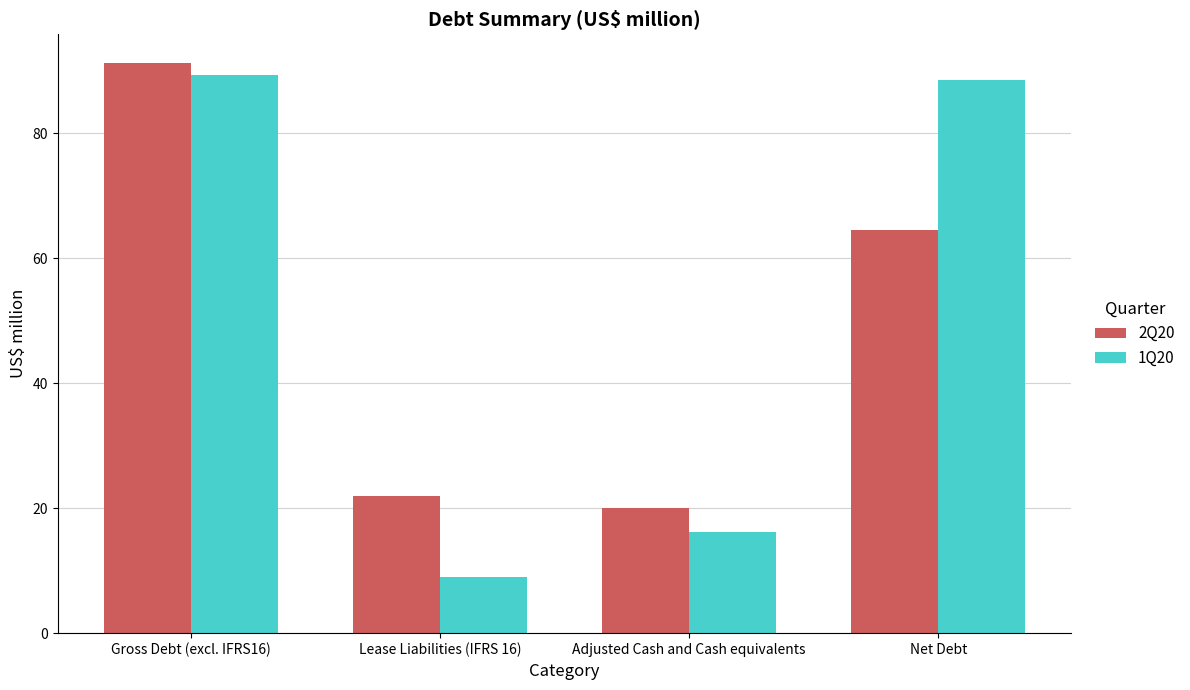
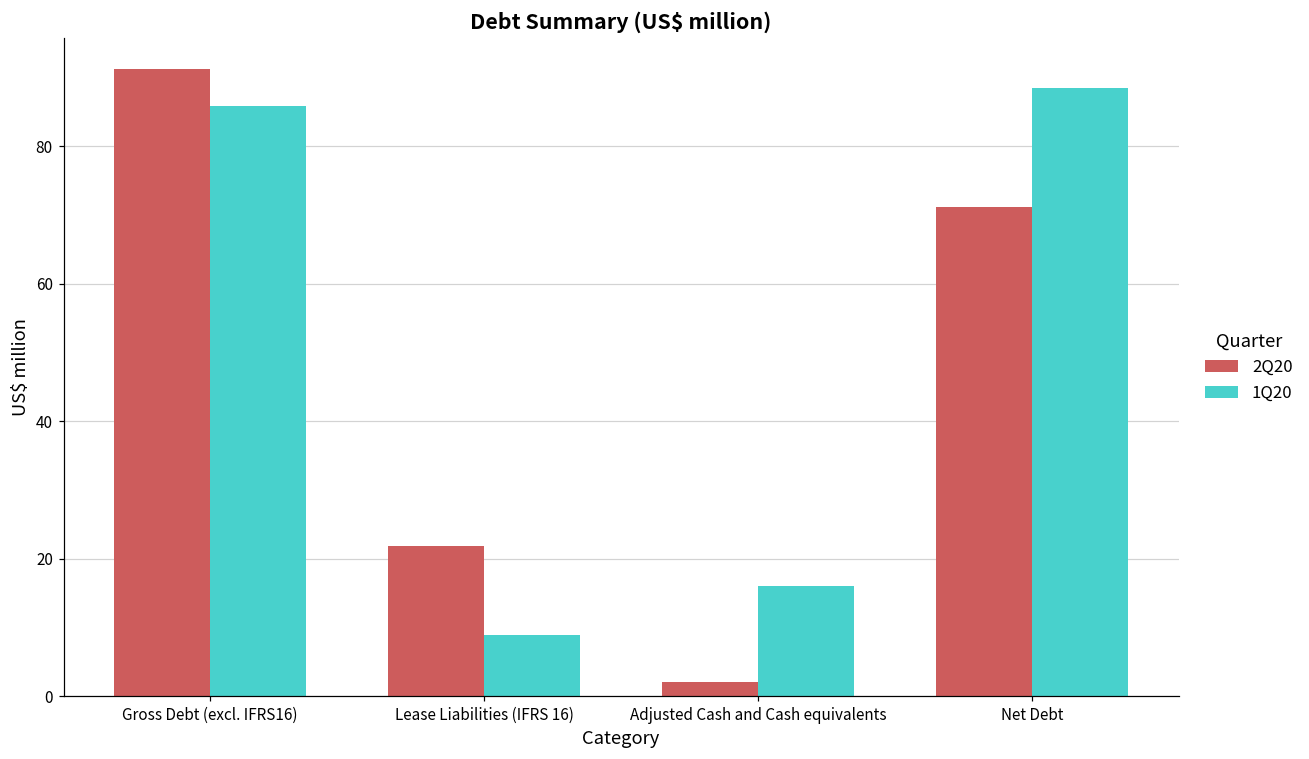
  {
    "2Q20": {
      "Gross Debt (excl. IFRS16)": 91,
      "Lease Liabilities (IFRS 16)": 22,
-     "Adjusted Cash and Cash equivalents": 20,
-     "Net Debt": 64
+     "Adjusted Cash and Cash equivalents": 2,
+     "Net Debt": 71
    },
    "1Q20": {
-     "Gross Debt (excl. IFRS16)": 89,
+     "Gross Debt (excl. IFRS16)": 86,
      "Lease Liabilities (IFRS 16)": 9,
      "Adjusted Cash and Cash equivalents": 16,
      "Net Debt": 88
    }
  }
